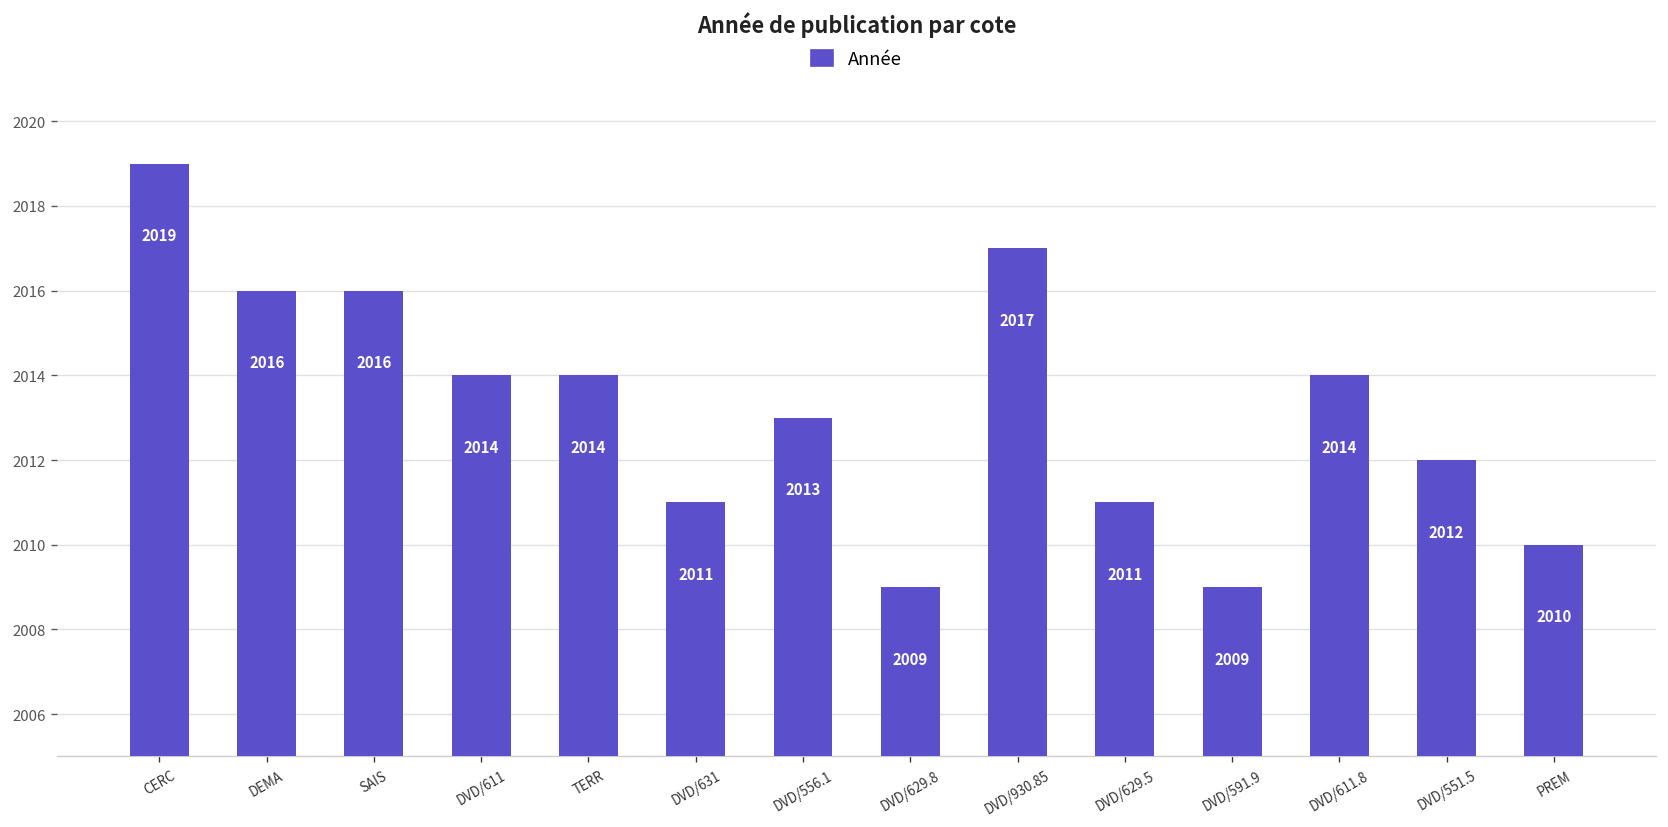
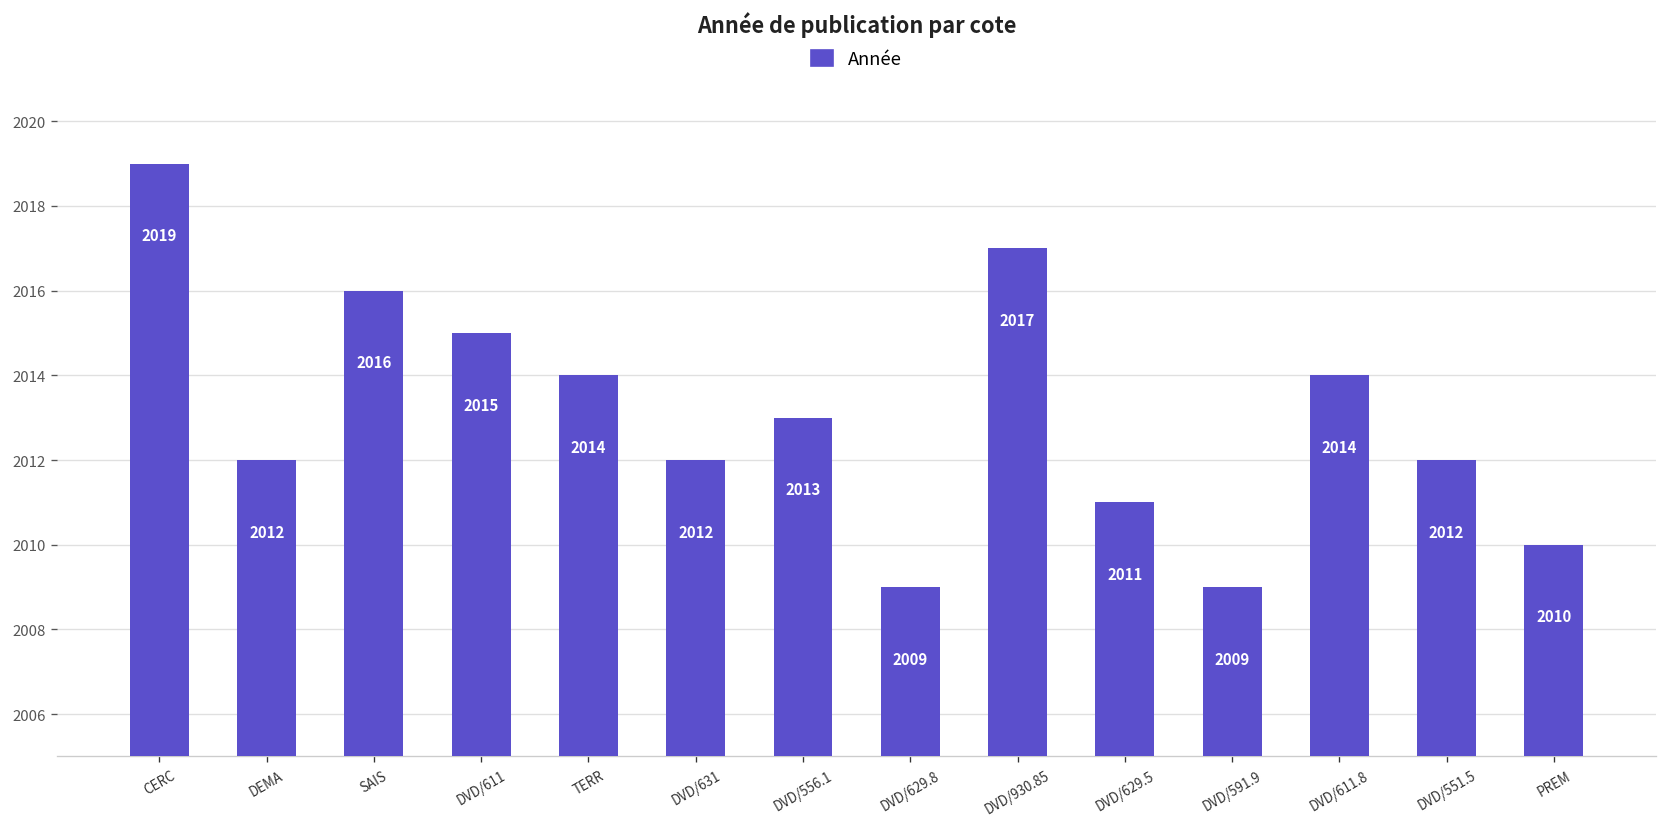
  {
    "CERC": 2019,
-   "DEMA": 2016,
+   "DEMA": 2012,
    "SAIS": 2016,
-   "DVD/611": 2014,
+   "DVD/611": 2015,
    "TERR": 2014,
-   "DVD/631": 2011,
+   "DVD/631": 2012,
    "DVD/556.1": 2013,
    "DVD/629.8": 2009,
    "DVD/930.85": 2017,
    "DVD/629.5": 2011,
    "DVD/591.9": 2009,
    "DVD/611.8": 2014,
    "DVD/551.5": 2012,
    "PREM": 2010
  }
